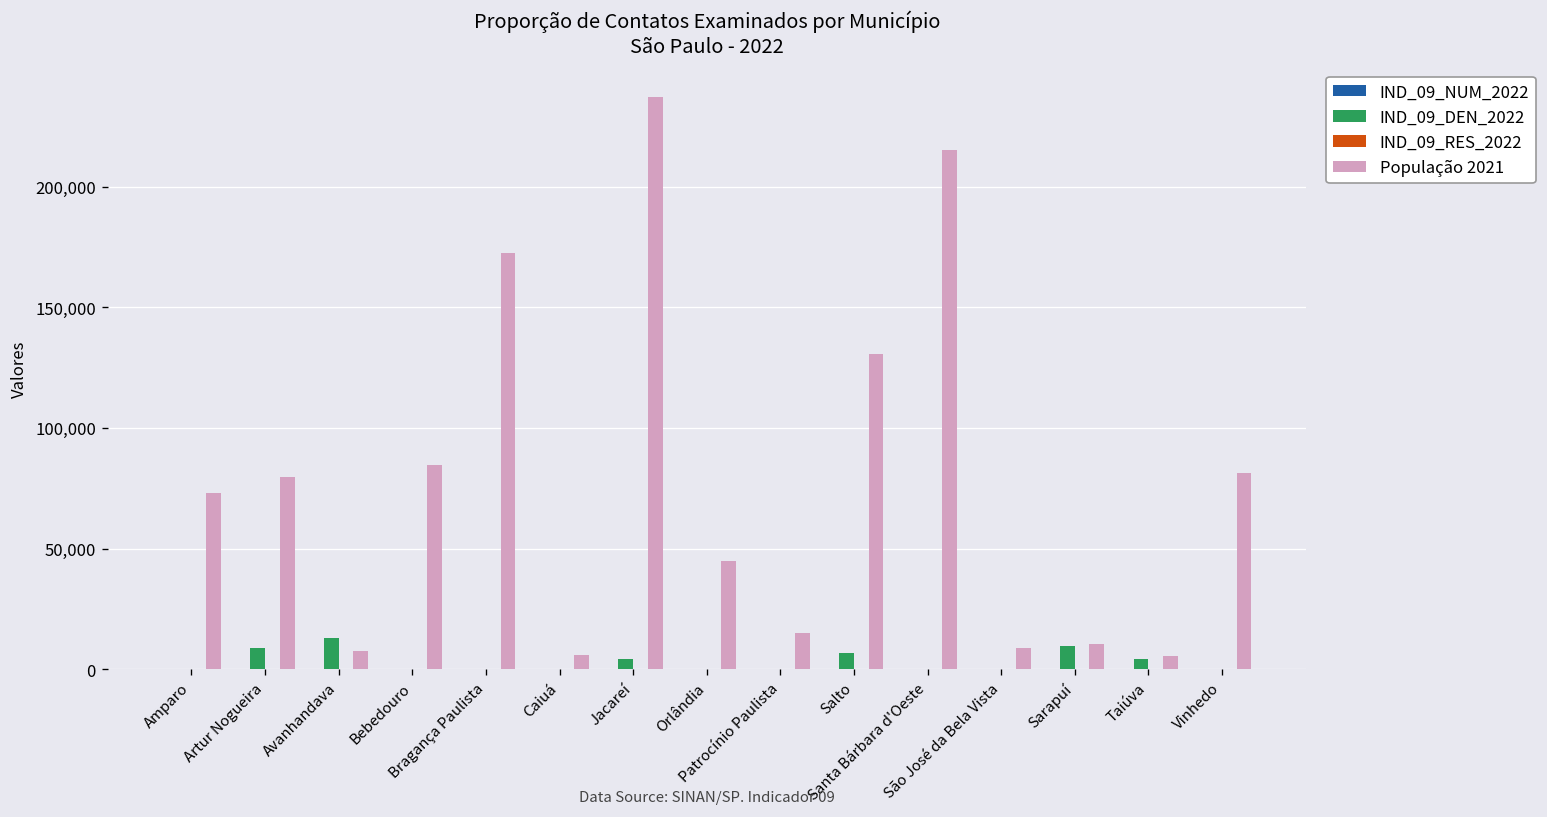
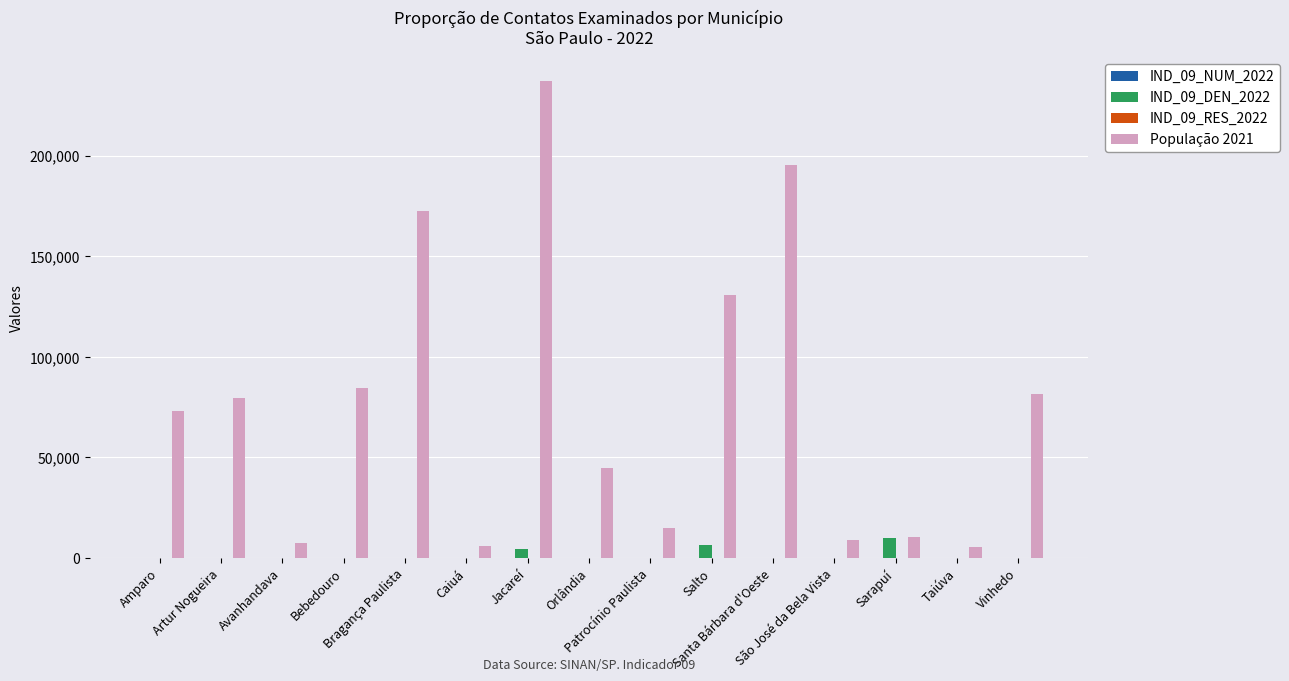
  {
    "IND_09_NUM_2022": {
      "Amparo": "0",
      "Artur Nogueira": "0",
      "Avanhandava": "0",
      "Bebedouro": "0",
      "Bragança Paulista": "0",
      "Caiuá": "0",
      "Jacareí": "0",
      "Orlândia": "0",
      "Patrocínio Paulista": "0",
      "Salto": "0",
      "Santa Bárbara d'Oeste": "0",
      "São José da Bela Vista": "0",
      "Sarapuí": "0",
      "Taiúva": "0",
      "Vinhedo": "0"
    },
    "IND_09_DEN_2022": {
-     "Artur Nogueira": "9,000",
-     "Avanhandava": "13,000",
+     "Artur Nogueira": "0",
+     "Avanhandava": "0",
      "Jacareí": "4,000",
      "Salto": "7,000",
      "Sarapuí": "10,000",
-     "Taiúva": "4,000"
+     "Taiúva": "0"
    },
    "IND_09_RES_2022": {
      "Amparo": "0",
      "Artur Nogueira": "0",
      "Avanhandava": "0",
      "Bebedouro": "0",
      "Bragança Paulista": "0",
      "Caiuá": "0",
      "Jacareí": "0",
      "Orlândia": "0",
      "Patrocínio Paulista": "0",
      "Salto": "0",
      "Santa Bárbara d'Oeste": "0",
      "São José da Bela Vista": "0",
      "Sarapuí": "0",
      "Taiúva": "0",
      "Vinhedo": "0"
    },
    "População 2021": {
      "Amparo": "73,000",
      "Artur Nogueira": "80,000",
      "Avanhandava": "8,000",
      "Bebedouro": "85,000",
      "Bragança Paulista": "172,000",
      "Caiuá": "6,000",
      "Jacareí": "237,000",
      "Orlândia": "45,000",
      "Patrocínio Paulista": "15,000",
      "Salto": "131,000",
-     "Santa Bárbara d'Oeste": "215,000",
+     "Santa Bárbara d'Oeste": "195,000",
      "São José da Bela Vista": "9,000",
      "Sarapuí": "10,000",
      "Taiúva": "6,000",
      "Vinhedo": "82,000"
    }
  }
